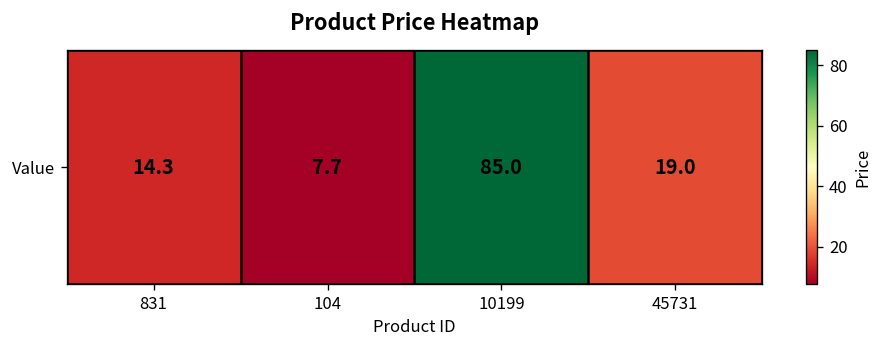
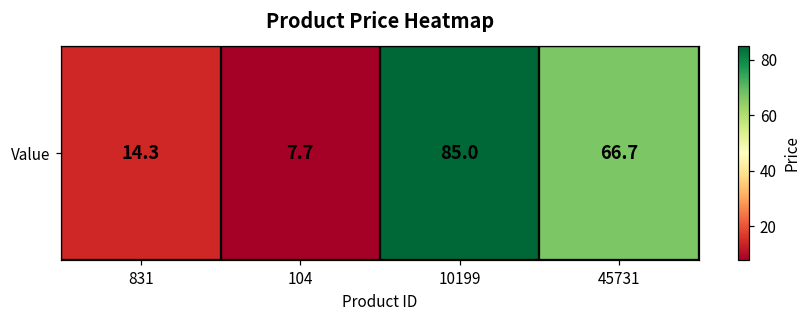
  {
    "Value": {
      "831": 14.3,
      "104": 7.7,
      "10199": 85.0,
-     "45731": 19.0
+     "45731": 66.7
    }
  }
